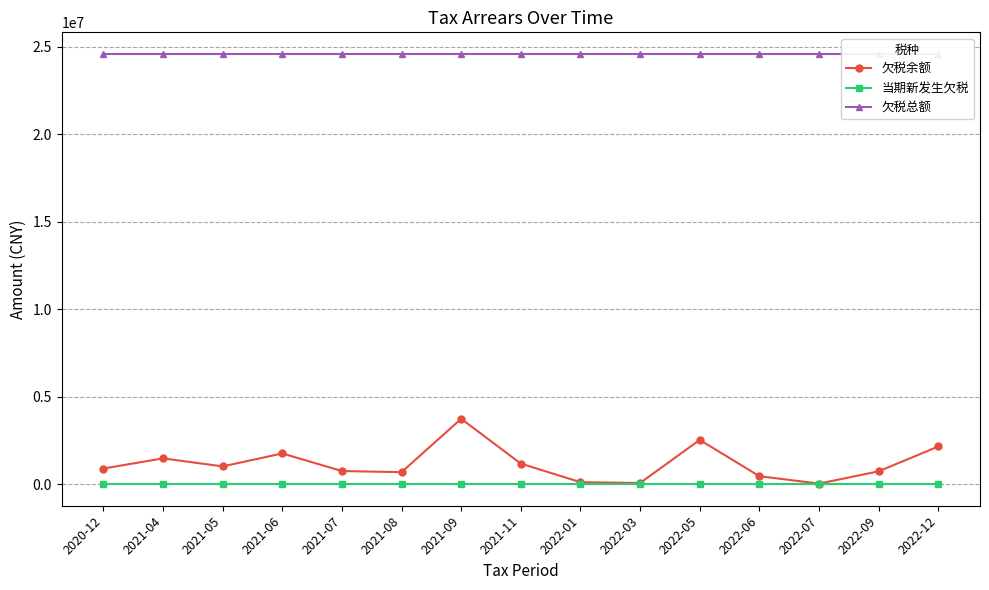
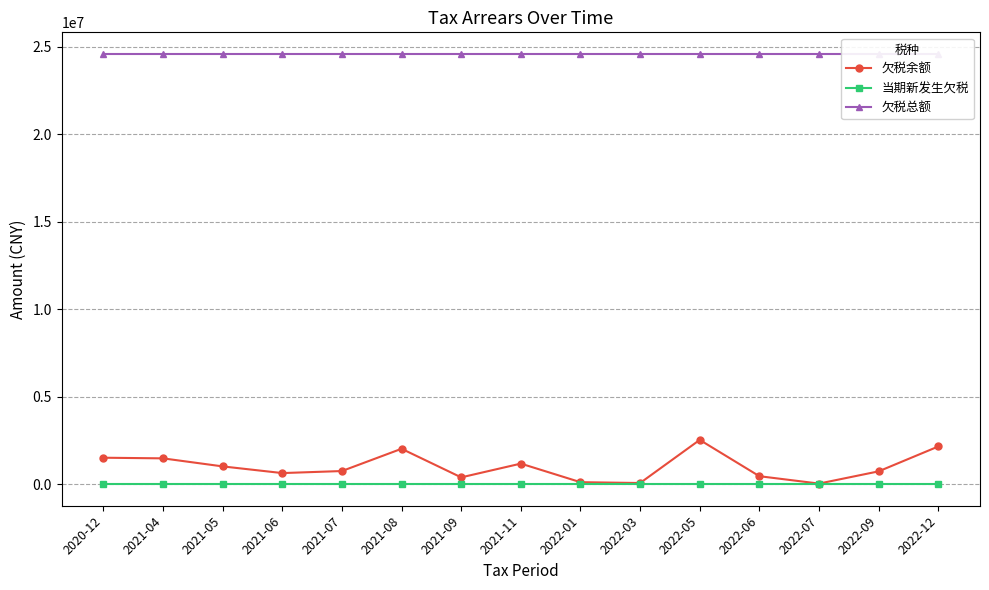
  {
    "欠税余额": {
-     "2020-12": 900000,
+     "2020-12": 1500000,
      "2021-04": 1500000,
      "2021-05": 1000000,
-     "2021-06": 1800000,
+     "2021-06": 600000,
      "2021-07": 800000,
-     "2021-08": 700000,
-     "2021-09": 3700000,
+     "2021-08": 2000000,
+     "2021-09": 400000,
      "2021-11": 1200000,
      "2022-05": 2500000,
      "2022-06": 500000,
      "2022-09": 700000,
      "2022-12": 2200000
    },
    "当期新发生欠税": {
      "2020-12": 0,
      "2021-04": 0,
      "2021-05": 0,
      "2021-06": 0,
      "2021-07": 0,
      "2021-08": 0,
      "2021-09": 0,
      "2021-11": 0,
      "2022-05": 0,
      "2022-06": 0,
      "2022-09": 0,
      "2022-12": 0
    },
    "欠税总额": {
      "2020-12": 24600000,
      "2021-04": 24600000,
      "2021-05": 24600000,
      "2021-06": 24600000,
      "2021-07": 24600000,
      "2021-08": 24600000,
      "2021-09": 24600000,
      "2021-11": 24600000,
      "2022-01": 24600000,
      "2022-03": 24600000,
      "2022-05": 24600000,
      "2022-06": 24600000,
      "2022-07": 24600000
    }
  }
